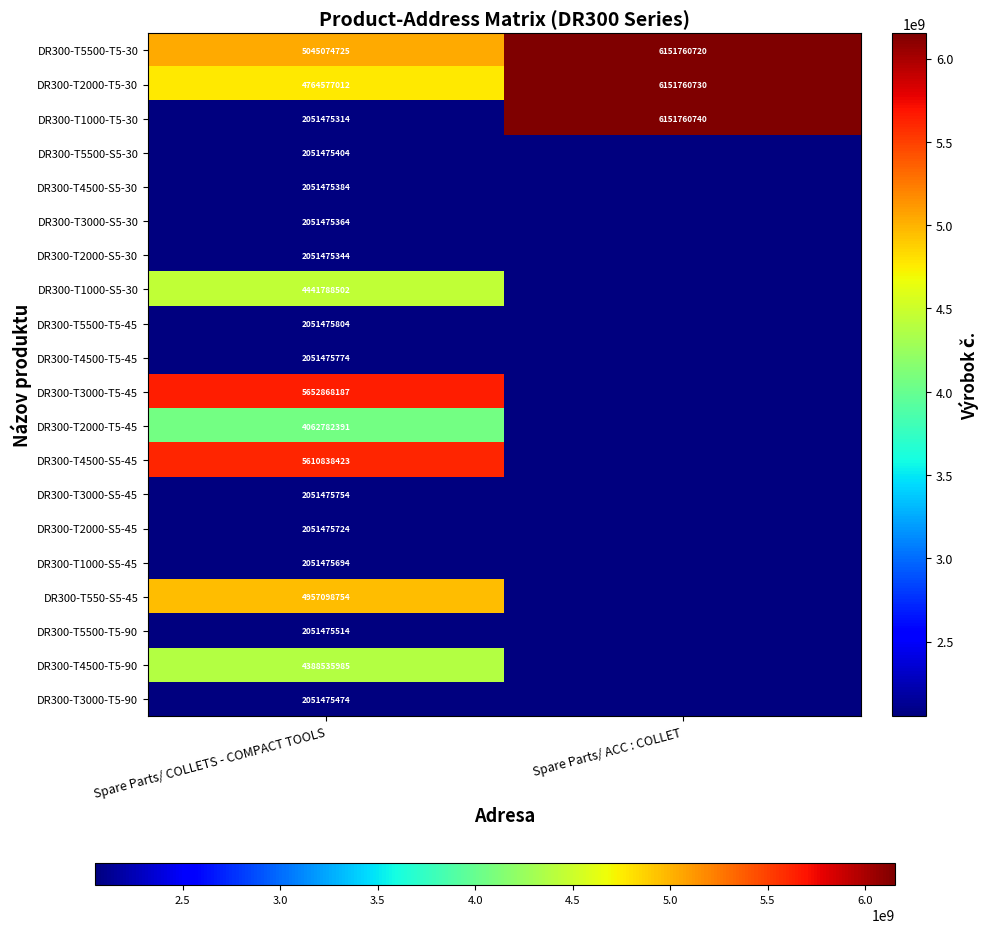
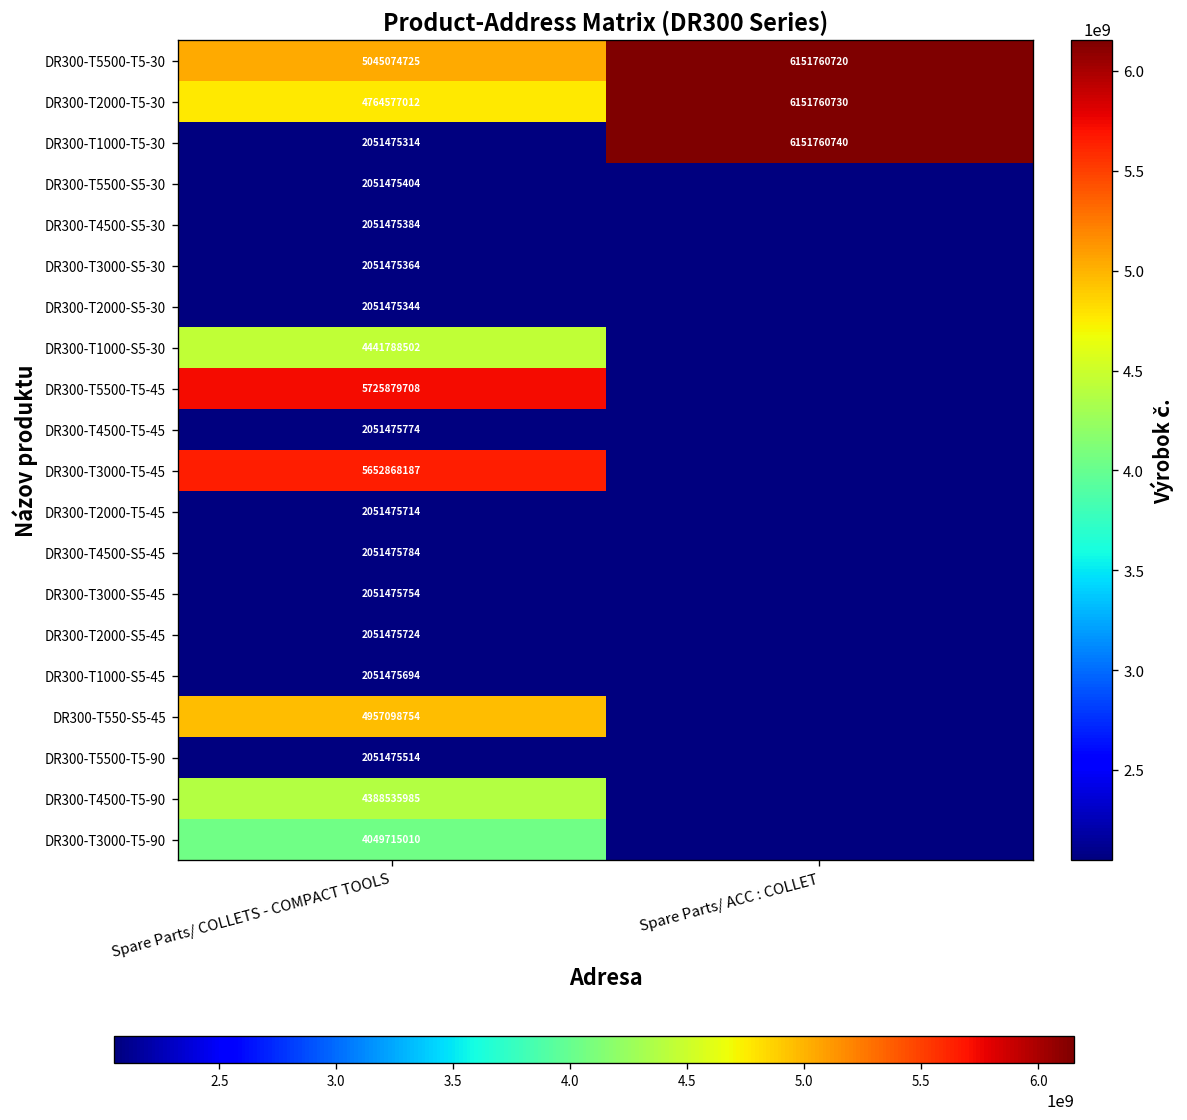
  {
    "DR300-T5500-T5-30": {
      "Spare Parts/ COLLETS - COMPACT TOOLS": 5045074725,
      "Spare Parts/ ACC : COLLET": 6151760720
    },
    "DR300-T2000-T5-30": {
      "Spare Parts/ COLLETS - COMPACT TOOLS": 4764577012,
      "Spare Parts/ ACC : COLLET": 6151760730
    },
    "DR300-T1000-T5-30": {
      "Spare Parts/ COLLETS - COMPACT TOOLS": 2051475314,
      "Spare Parts/ ACC : COLLET": 6151760740
    },
    "DR300-T5500-S5-30": {
      "Spare Parts/ COLLETS - COMPACT TOOLS": 2051475404
    },
    "DR300-T4500-S5-30": {
      "Spare Parts/ COLLETS - COMPACT TOOLS": 2051475384
    },
    "DR300-T3000-S5-30": {
      "Spare Parts/ COLLETS - COMPACT TOOLS": 2051475364
    },
    "DR300-T2000-S5-30": {
      "Spare Parts/ COLLETS - COMPACT TOOLS": 2051475344
    },
    "DR300-T1000-S5-30": {
      "Spare Parts/ COLLETS - COMPACT TOOLS": 4441788502
    },
    "DR300-T5500-T5-45": {
-     "Spare Parts/ COLLETS - COMPACT TOOLS": 2051475804
+     "Spare Parts/ COLLETS - COMPACT TOOLS": 5725879708
    },
    "DR300-T4500-T5-45": {
      "Spare Parts/ COLLETS - COMPACT TOOLS": 2051475774
    },
    "DR300-T3000-T5-45": {
      "Spare Parts/ COLLETS - COMPACT TOOLS": 5652868187
    },
    "DR300-T2000-T5-45": {
-     "Spare Parts/ COLLETS - COMPACT TOOLS": 4062782391
+     "Spare Parts/ COLLETS - COMPACT TOOLS": 2051475714
    },
    "DR300-T4500-S5-45": {
-     "Spare Parts/ COLLETS - COMPACT TOOLS": 5610838423
+     "Spare Parts/ COLLETS - COMPACT TOOLS": 2051475784
    },
    "DR300-T3000-S5-45": {
      "Spare Parts/ COLLETS - COMPACT TOOLS": 2051475754
    },
    "DR300-T2000-S5-45": {
      "Spare Parts/ COLLETS - COMPACT TOOLS": 2051475724
    },
    "DR300-T1000-S5-45": {
      "Spare Parts/ COLLETS - COMPACT TOOLS": 2051475694
    },
    "DR300-T550-S5-45": {
      "Spare Parts/ COLLETS - COMPACT TOOLS": 4957098754
    },
    "DR300-T5500-T5-90": {
      "Spare Parts/ COLLETS - COMPACT TOOLS": 2051475514
    },
    "DR300-T4500-T5-90": {
      "Spare Parts/ COLLETS - COMPACT TOOLS": 4388535985
    },
    "DR300-T3000-T5-90": {
-     "Spare Parts/ COLLETS - COMPACT TOOLS": 2051475474
+     "Spare Parts/ COLLETS - COMPACT TOOLS": 4049715010
    }
  }
